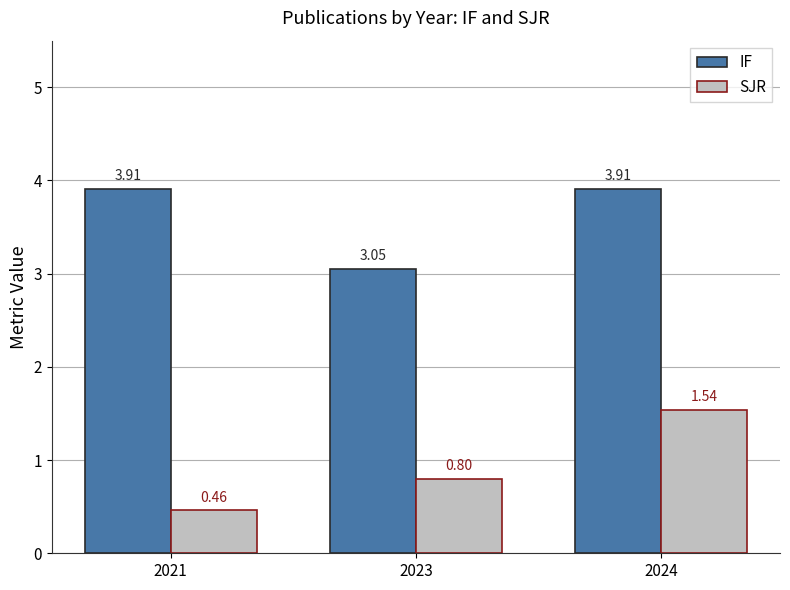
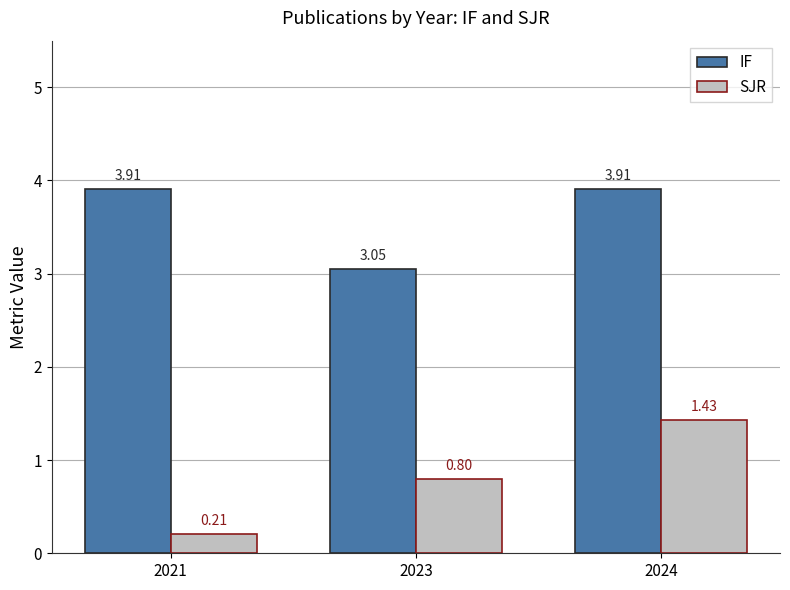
  {
    "IF": {
      "2021": 3.91,
      "2023": 3.05,
      "2024": 3.91
    },
    "SJR": {
-     "2021": 0.46,
+     "2021": 0.21,
      "2023": 0.80,
-     "2024": 1.54
+     "2024": 1.43
    }
  }
